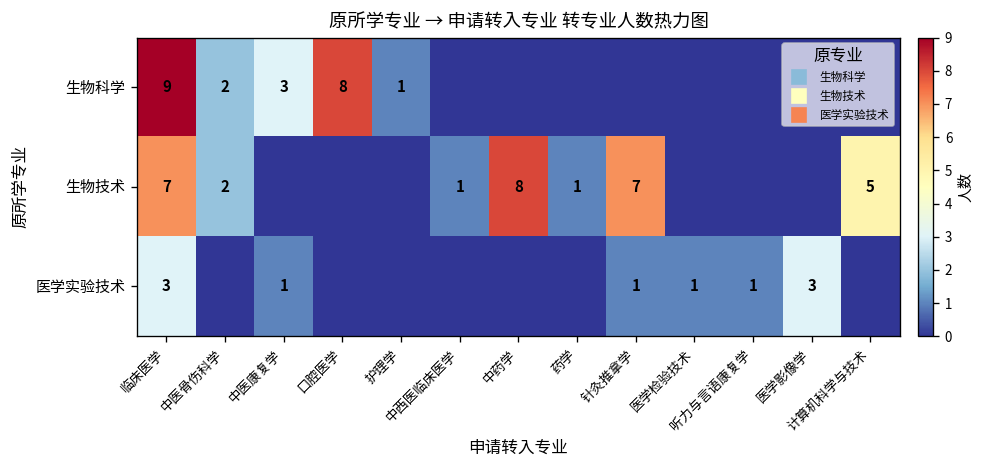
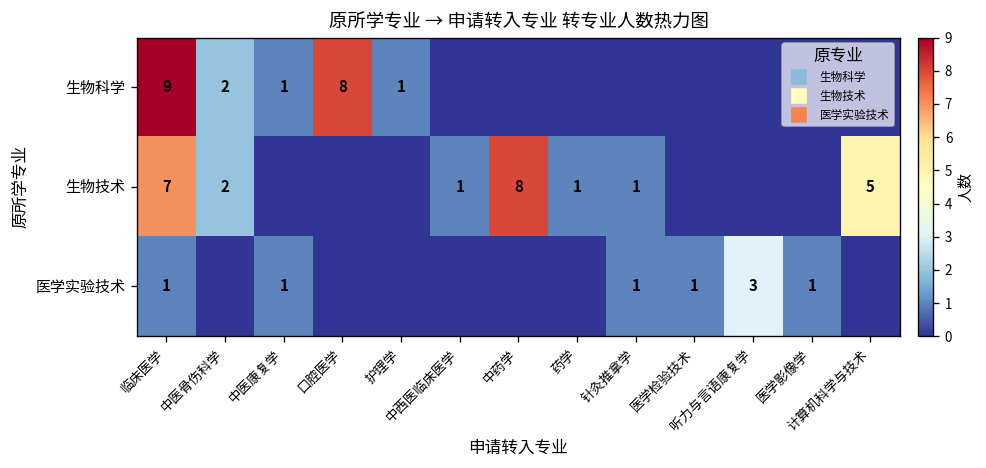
  {
    "生物科学": {
      "临床医学": 9,
      "中医骨伤科学": 2,
-     "中医康复学": 3,
+     "中医康复学": 1,
      "口腔医学": 8,
      "护理学": 1
    },
    "生物技术": {
      "临床医学": 7,
      "中医骨伤科学": 2,
      "中西医临床医学": 1,
      "中药学": 8,
      "药学": 1,
-     "针灸推拿学": 7,
+     "针灸推拿学": 1,
      "计算机科学与技术": 5
    },
    "医学实验技术": {
-     "临床医学": 3,
+     "临床医学": 1,
      "中医康复学": 1,
      "针灸推拿学": 1,
      "医学检验技术": 1,
-     "听力与言语康复学": 1,
-     "医学影像学": 3
+     "听力与言语康复学": 3,
+     "医学影像学": 1
    }
  }
